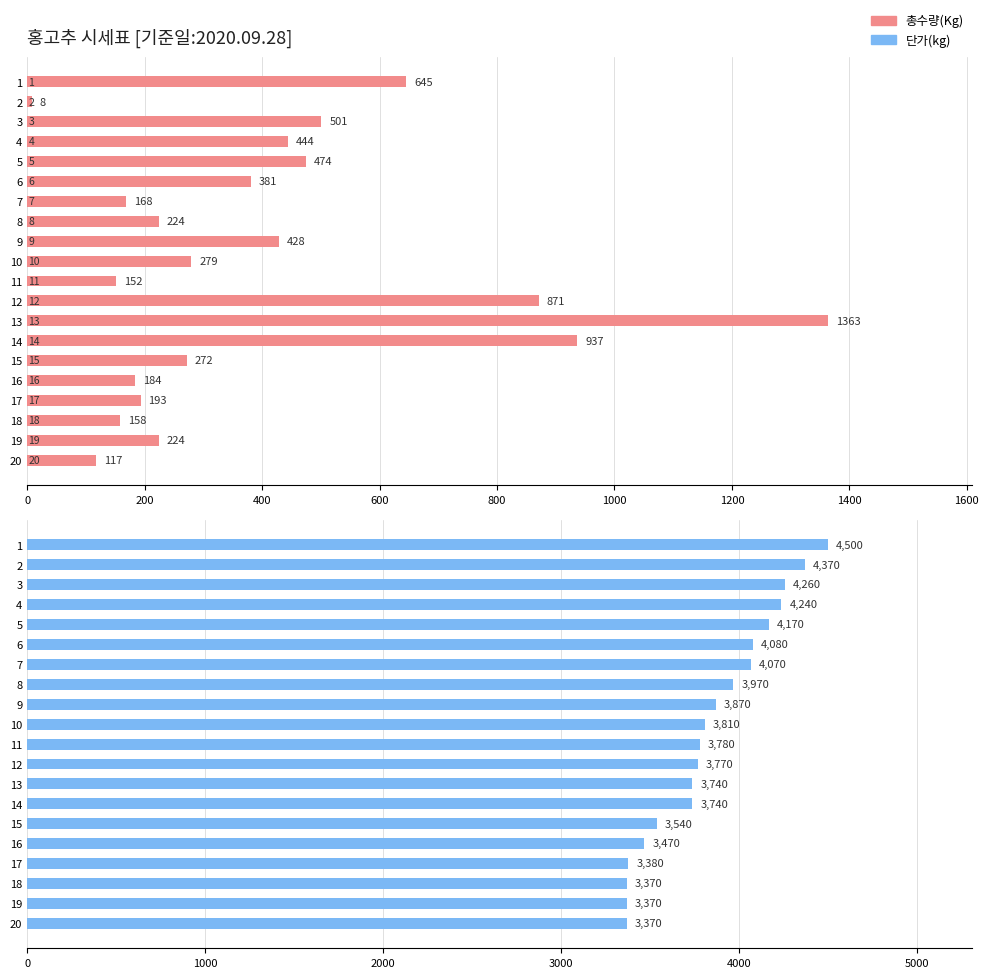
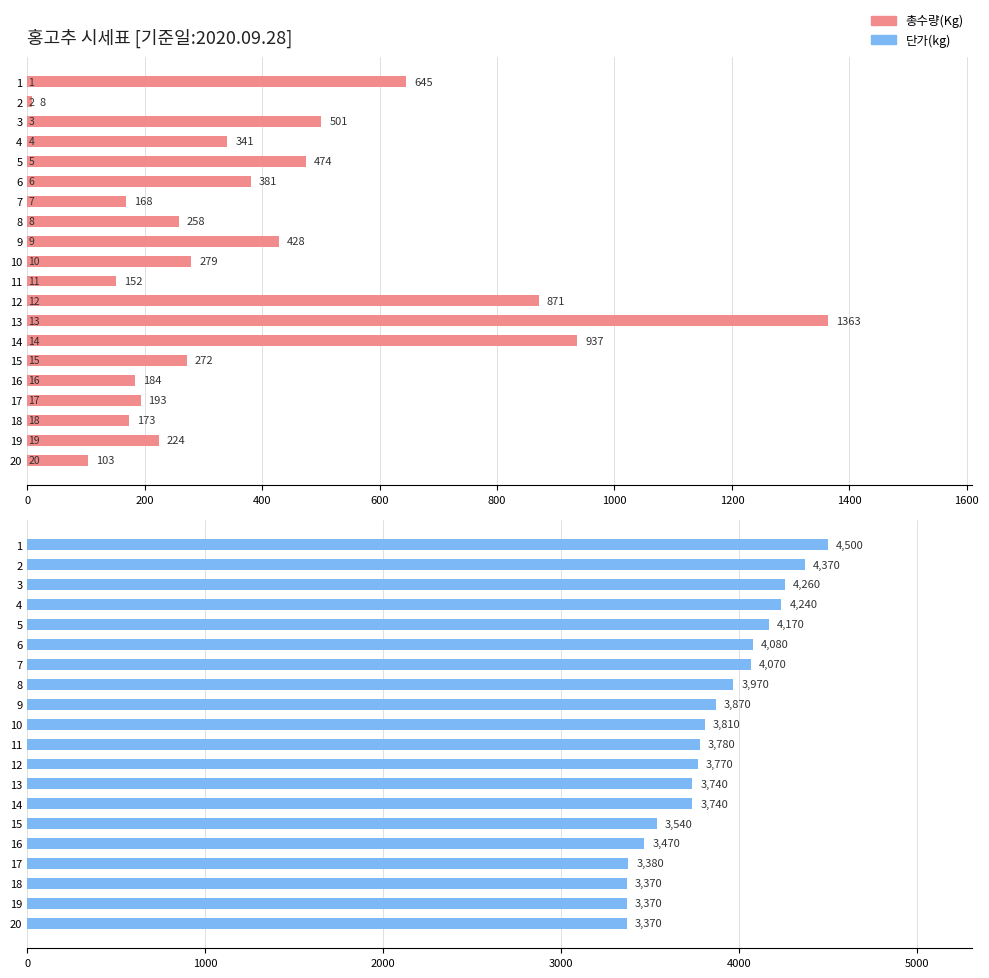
  {
    "홍고추 시세표 [기준일:2020.09.28]": {
      "1": 645,
      "3": 501,
-     "4": 444,
+     "4": 341,
      "5": 474,
      "6": 381,
      "7": 168,
-     "8": 224,
+     "8": 258,
      "9": 428,
      "10": 279,
      "11": 152,
      "12": 871,
      "13": 1363,
      "14": 937,
      "15": 272,
      "16": 184,
      "17": 193,
-     "18": 158,
+     "18": 173,
      "19": 224,
-     "20": 117
+     "20": 103
    }
  }
